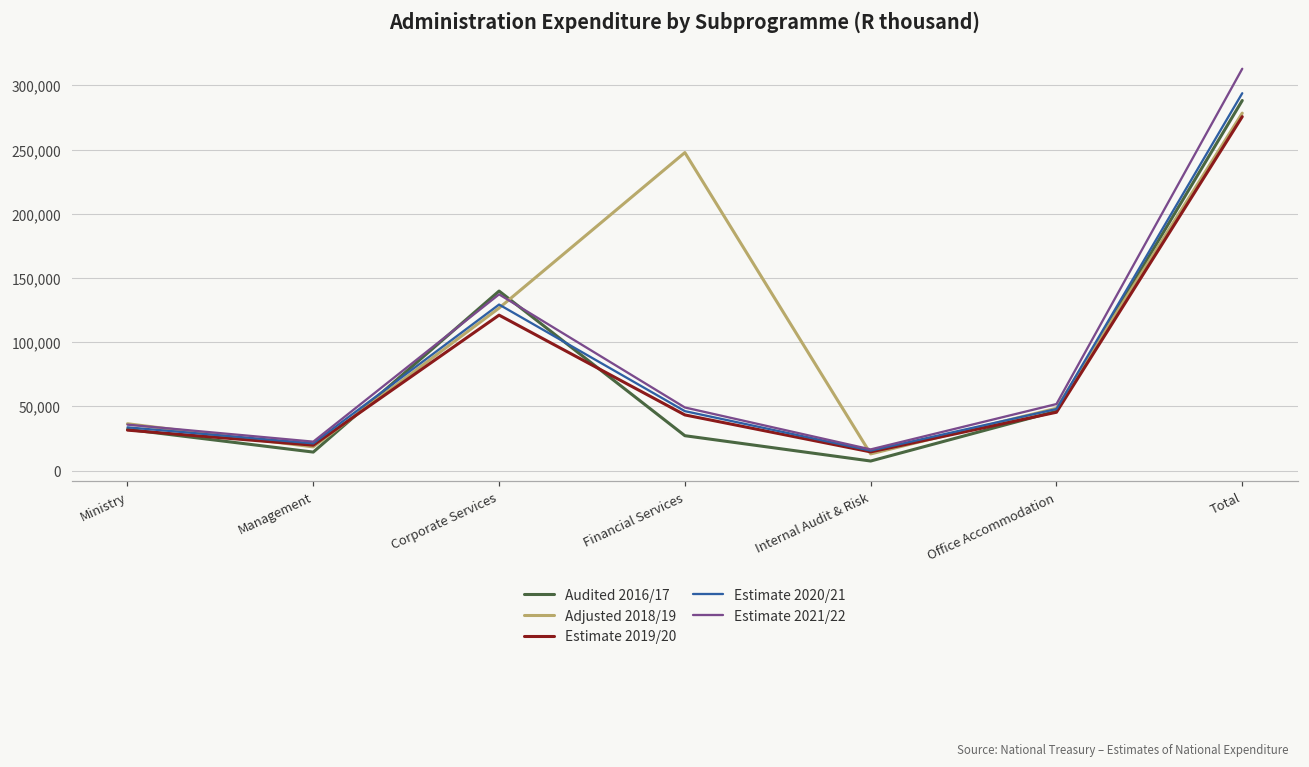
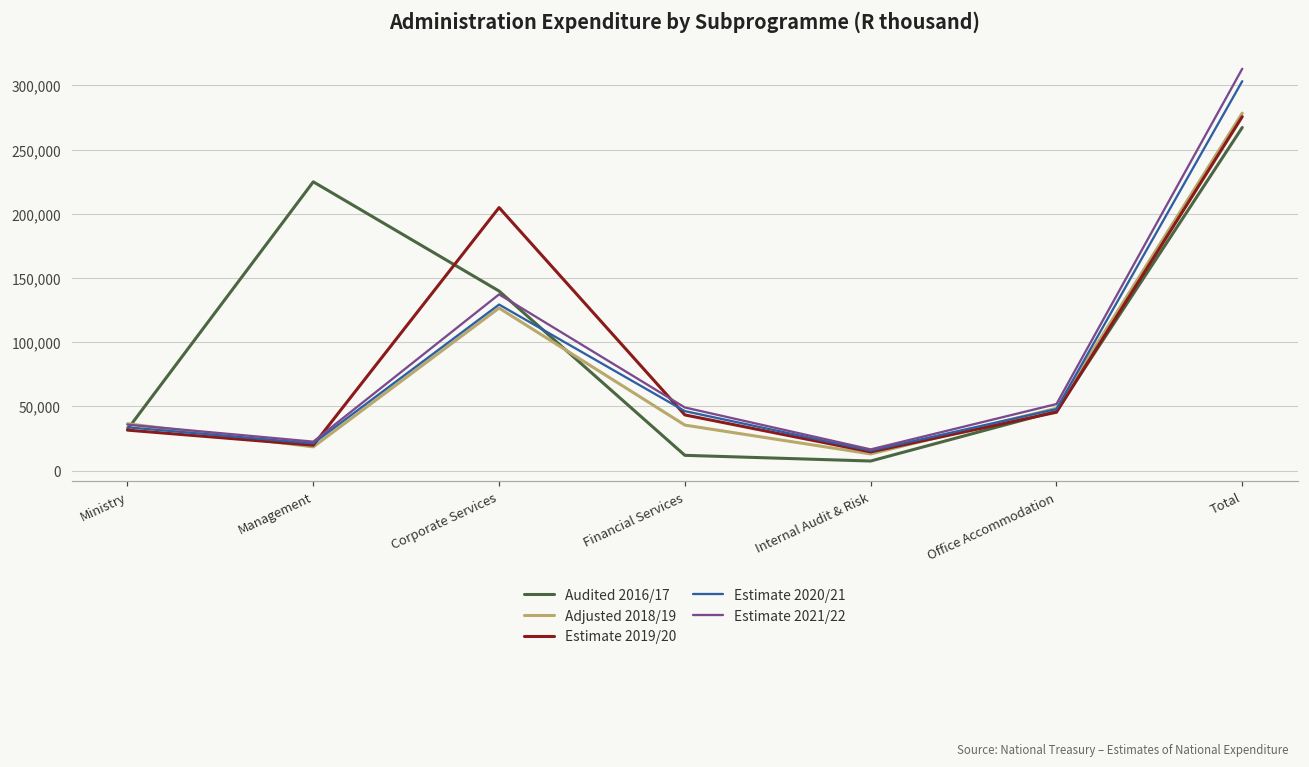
  {
    "Audited 2016/17": {
-     "Management": "14,000",
+     "Management": "225,000",
      "Corporate Services": "140,000",
-     "Financial Services": "27,000",
+     "Financial Services": "12,000",
      "Internal Audit & Risk": "7,000",
-     "Total": "288,000"
+     "Total": "267,000"
    },
    "Adjusted 2018/19": {
      "Corporate Services": "127,000",
-     "Financial Services": "248,000",
+     "Financial Services": "35,000",
      "Total": "278,000"
    },
    "Estimate 2019/20": {
-     "Corporate Services": "121,000",
+     "Corporate Services": "205,000",
      "Financial Services": "43,000",
      "Total": "276,000"
    },
    "Estimate 2020/21": {
      "Corporate Services": "129,000",
      "Financial Services": "46,000",
-     "Total": "294,000"
+     "Total": "303,000"
    },
    "Estimate 2021/22": {
      "Corporate Services": "137,000",
      "Financial Services": "49,000",
      "Office Accommodation": "52,000",
      "Total": "313,000"
    }
  }
